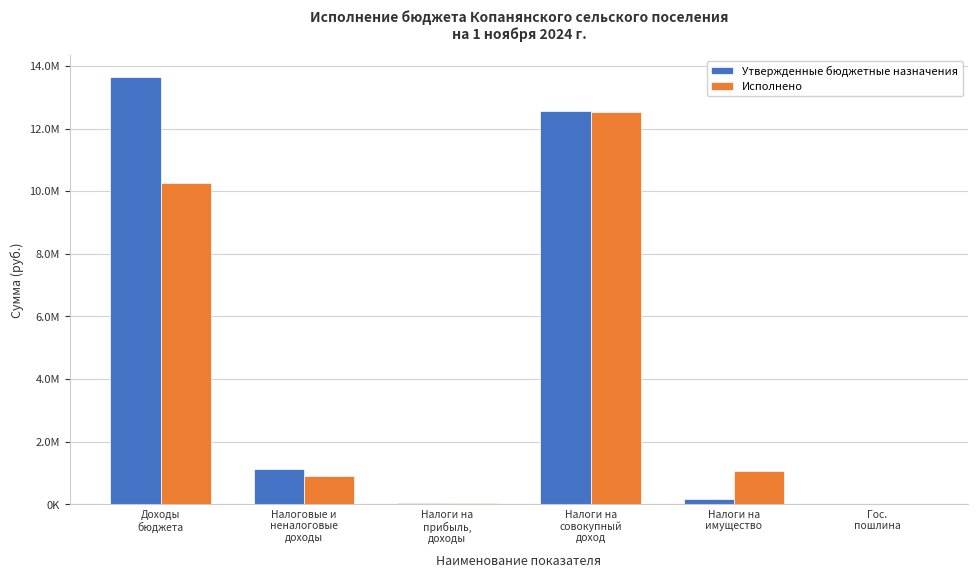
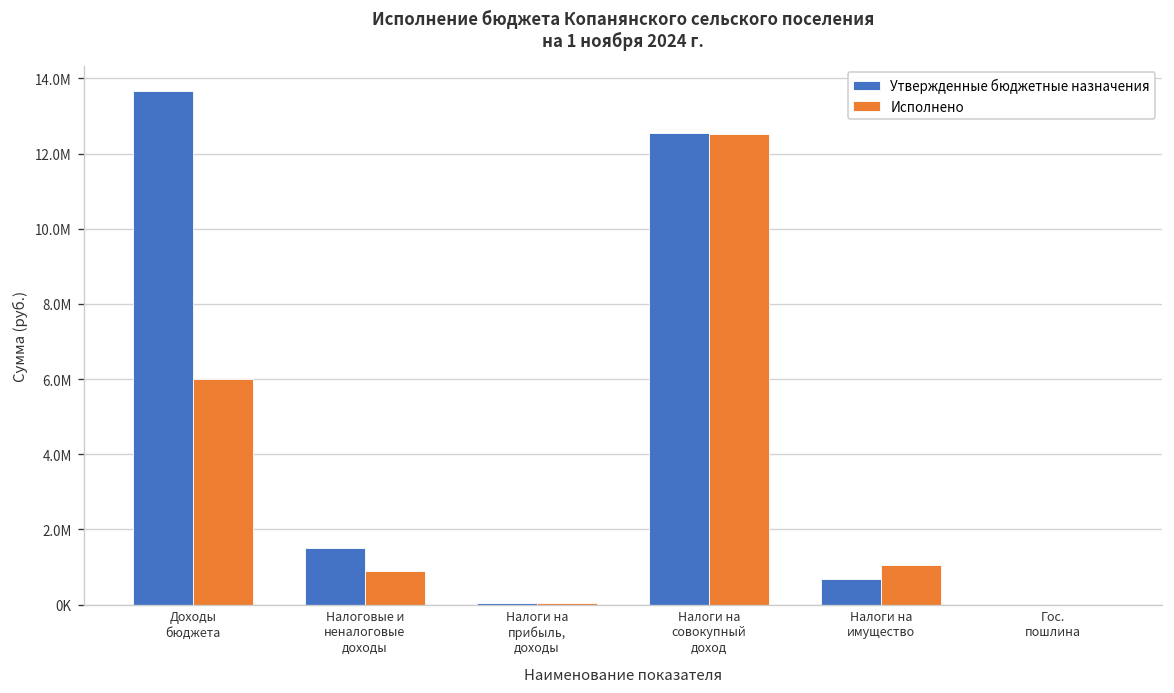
  {
    "Утвержденные бюджетные назначения": {
      "Доходы бюджета": 13700000,
-     "Налоговые и неналоговые доходы": 1100000,
+     "Налоговые и неналоговые доходы": 1500000,
      "Налоги на совокупный доход": 12600000,
-     "Налоги на имущество": 200000
+     "Налоги на имущество": 700000
    },
    "Исполнено": {
-     "Доходы бюджета": 10300000,
+     "Доходы бюджета": 6000000,
      "Налоговые и неналоговые доходы": 900000,
      "Налоги на совокупный доход": 12500000,
      "Налоги на имущество": 1000000
    }
  }
